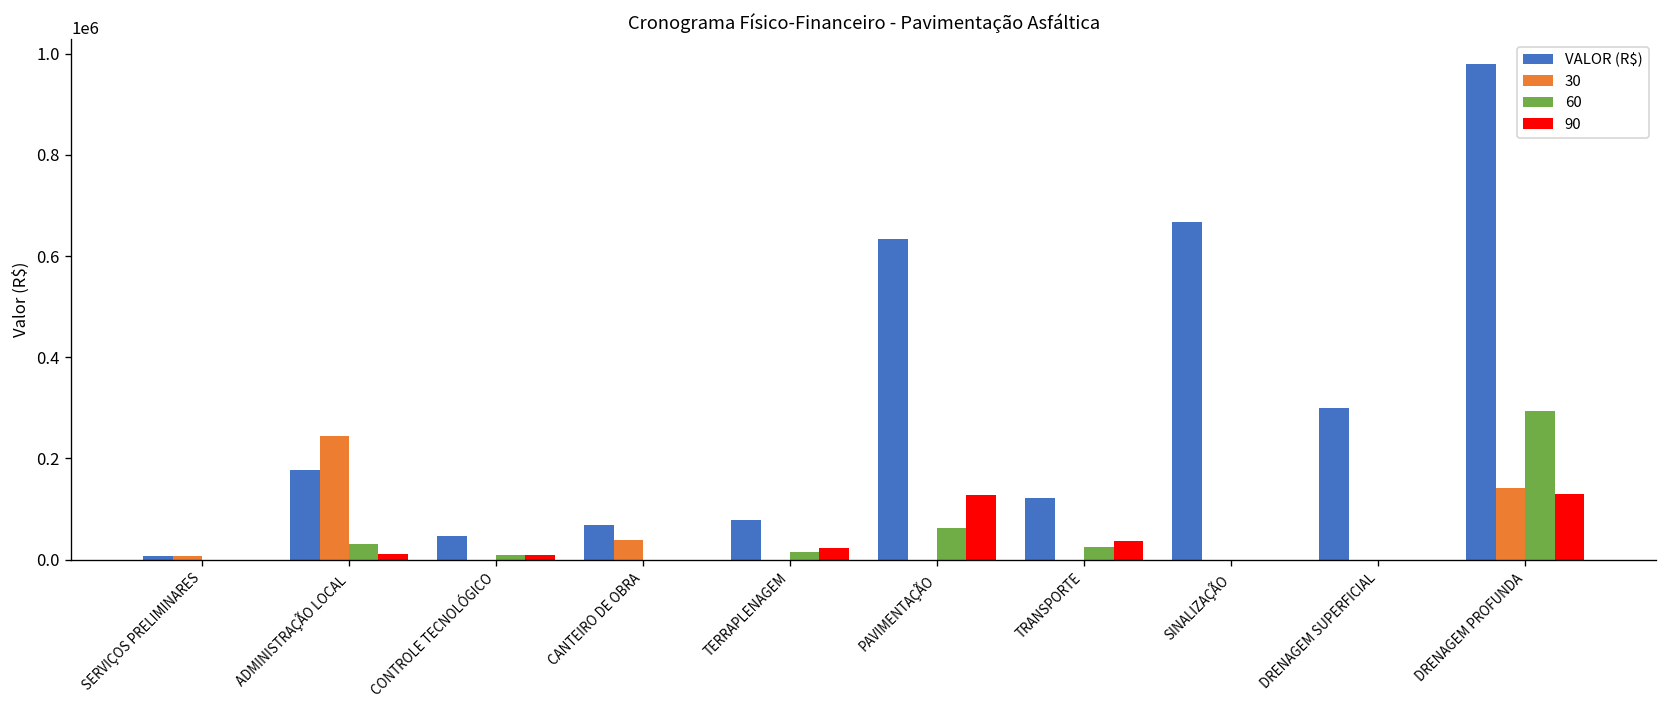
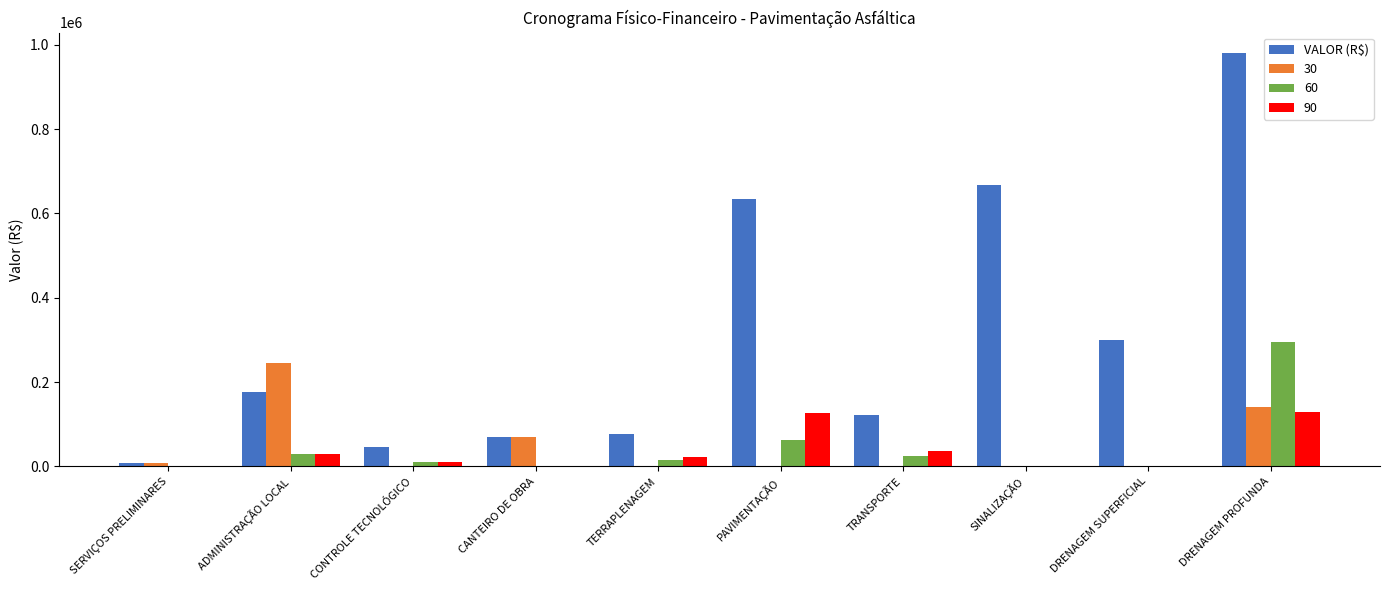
  {
    "VALOR (R$)": {
      "SERVIÇOS PRELIMINARES": 10000,
      "ADMINISTRAÇÃO LOCAL": 180000,
      "CONTROLE TECNOLÓGICO": 50000,
      "CANTEIRO DE OBRA": 70000,
      "TERRAPLENAGEM": 80000,
      "PAVIMENTAÇÃO": 630000,
      "TRANSPORTE": 120000,
      "SINALIZAÇÃO": 670000,
      "DRENAGEM SUPERFICIAL": 300000,
      "DRENAGEM PROFUNDA": 980000
    },
    "30": {
      "SERVIÇOS PRELIMINARES": 10000,
      "ADMINISTRAÇÃO LOCAL": 240000,
      "CONTROLE TECNOLÓGICO": 0,
-     "CANTEIRO DE OBRA": 40000,
+     "CANTEIRO DE OBRA": 70000,
      "TERRAPLENAGEM": 0,
      "PAVIMENTAÇÃO": 0,
      "TRANSPORTE": 0,
      "SINALIZAÇÃO": 0,
      "DRENAGEM SUPERFICIAL": 0,
      "DRENAGEM PROFUNDA": 140000
    },
    "60": {
      "SERVIÇOS PRELIMINARES": 0,
      "ADMINISTRAÇÃO LOCAL": 30000,
      "CONTROLE TECNOLÓGICO": 10000,
      "CANTEIRO DE OBRA": 0,
      "TERRAPLENAGEM": 20000,
      "PAVIMENTAÇÃO": 60000,
      "TRANSPORTE": 20000,
      "SINALIZAÇÃO": 0,
      "DRENAGEM SUPERFICIAL": 0,
      "DRENAGEM PROFUNDA": 290000
    },
    "90": {
      "SERVIÇOS PRELIMINARES": 0,
-     "ADMINISTRAÇÃO LOCAL": 10000,
+     "ADMINISTRAÇÃO LOCAL": 30000,
      "CONTROLE TECNOLÓGICO": 10000,
      "CANTEIRO DE OBRA": 0,
      "TERRAPLENAGEM": 20000,
      "PAVIMENTAÇÃO": 130000,
      "TRANSPORTE": 40000,
      "SINALIZAÇÃO": 0,
      "DRENAGEM SUPERFICIAL": 0,
      "DRENAGEM PROFUNDA": 130000
    }
  }
